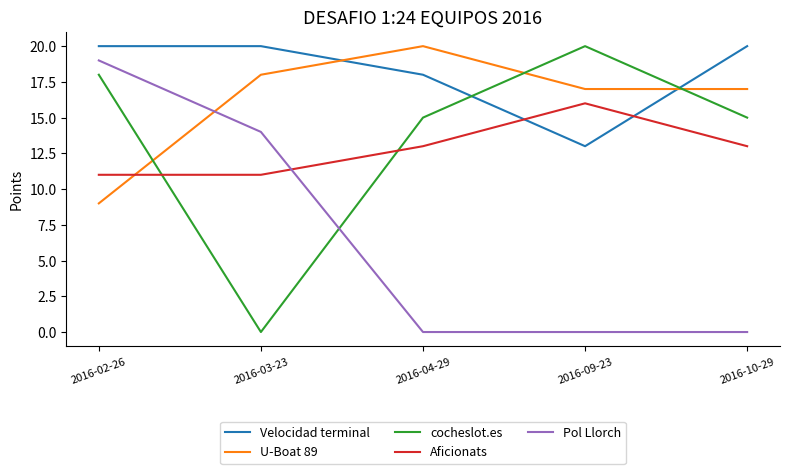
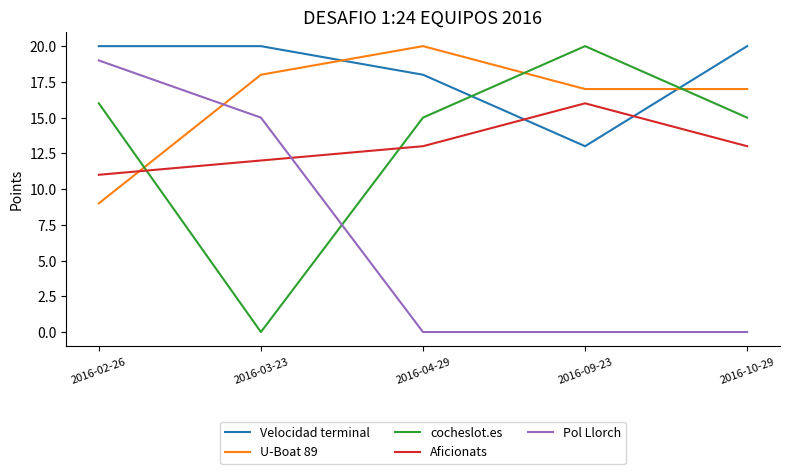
  {
    "Velocidad terminal": {
      "2016-02-26": 20,
      "2016-03-23": 20,
      "2016-04-29": 18,
      "2016-09-23": 13,
      "2016-10-29": 20
    },
    "U-Boat 89": {
      "2016-02-26": 9,
      "2016-03-23": 18,
      "2016-04-29": 20,
      "2016-09-23": 17,
      "2016-10-29": 17
    },
    "cocheslot.es": {
-     "2016-02-26": 18,
+     "2016-02-26": 16,
      "2016-03-23": 0,
      "2016-04-29": 15,
      "2016-09-23": 20,
      "2016-10-29": 15
    },
    "Aficionats": {
      "2016-02-26": 11,
-     "2016-03-23": 11,
+     "2016-03-23": 12,
      "2016-04-29": 13,
      "2016-09-23": 16,
      "2016-10-29": 13
    },
    "Pol Llorch": {
      "2016-02-26": 19,
-     "2016-03-23": 14,
+     "2016-03-23": 15,
      "2016-04-29": 0,
      "2016-09-23": 0,
      "2016-10-29": 0
    }
  }
